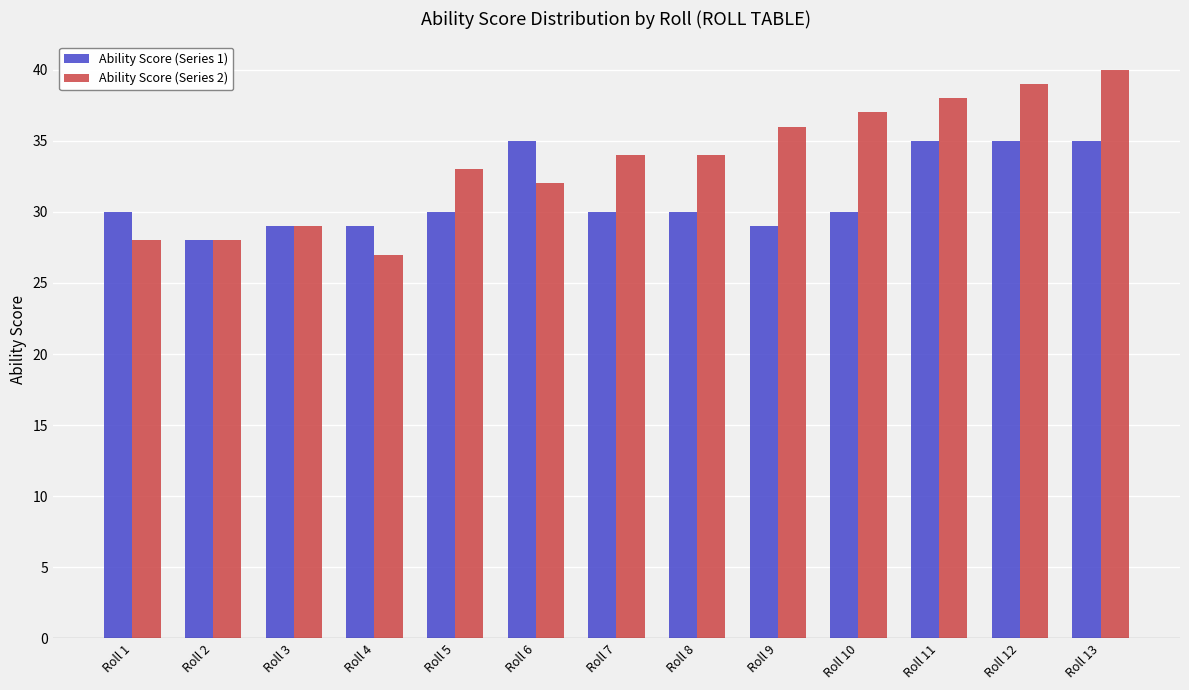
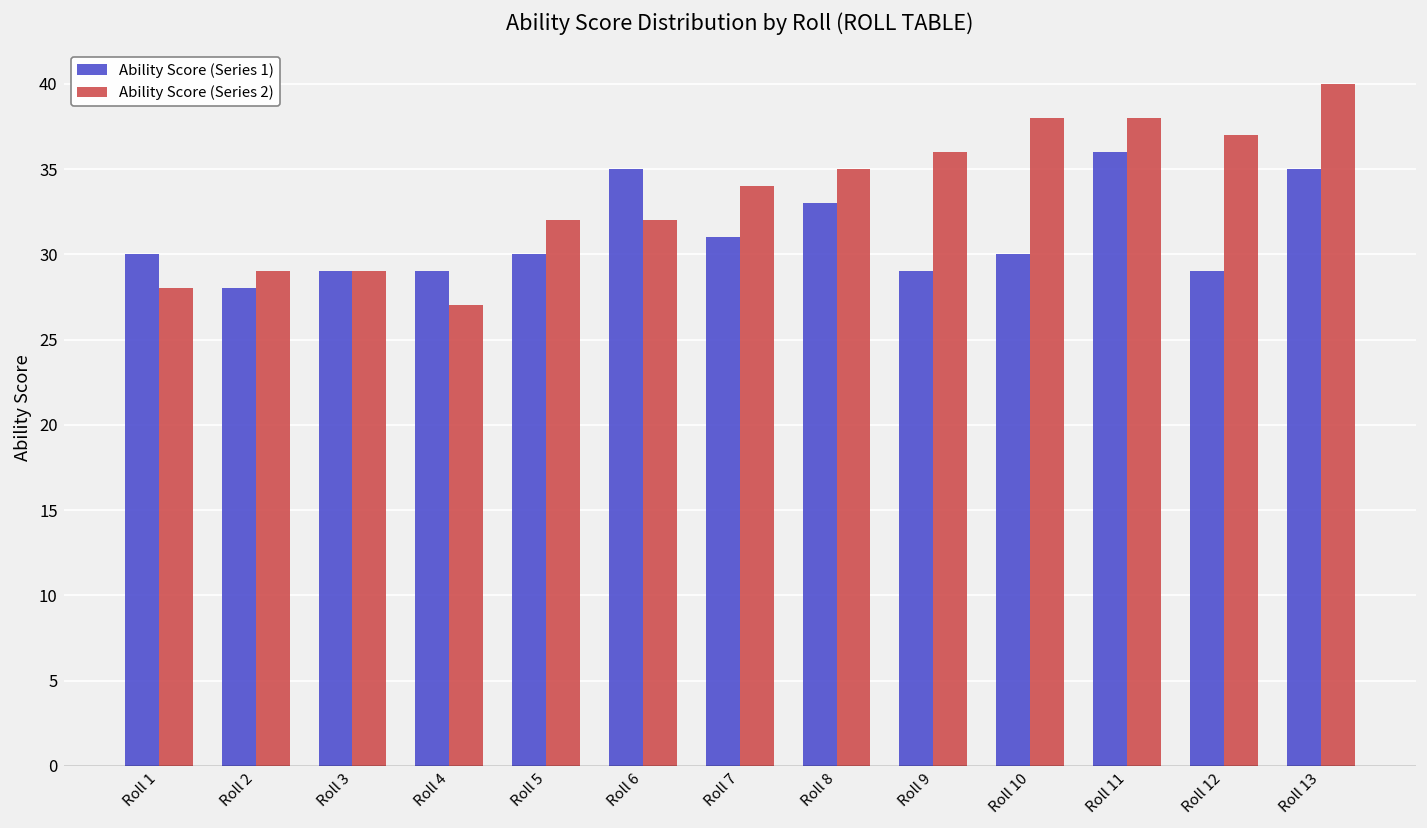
  {
    "Ability Score (Series 1)": {
      "Roll 1": 30,
      "Roll 2": 28,
      "Roll 3": 29,
      "Roll 4": 29,
      "Roll 5": 30,
      "Roll 6": 35,
-     "Roll 7": 30,
-     "Roll 8": 30,
+     "Roll 7": 31,
+     "Roll 8": 33,
      "Roll 9": 29,
      "Roll 10": 30,
-     "Roll 11": 35,
-     "Roll 12": 35,
+     "Roll 11": 36,
+     "Roll 12": 29,
      "Roll 13": 35
    },
    "Ability Score (Series 2)": {
      "Roll 1": 28,
-     "Roll 2": 28,
+     "Roll 2": 29,
      "Roll 3": 29,
      "Roll 4": 27,
-     "Roll 5": 33,
+     "Roll 5": 32,
      "Roll 6": 32,
      "Roll 7": 34,
-     "Roll 8": 34,
+     "Roll 8": 35,
      "Roll 9": 36,
-     "Roll 10": 37,
+     "Roll 10": 38,
      "Roll 11": 38,
-     "Roll 12": 39,
+     "Roll 12": 37,
      "Roll 13": 40
    }
  }
